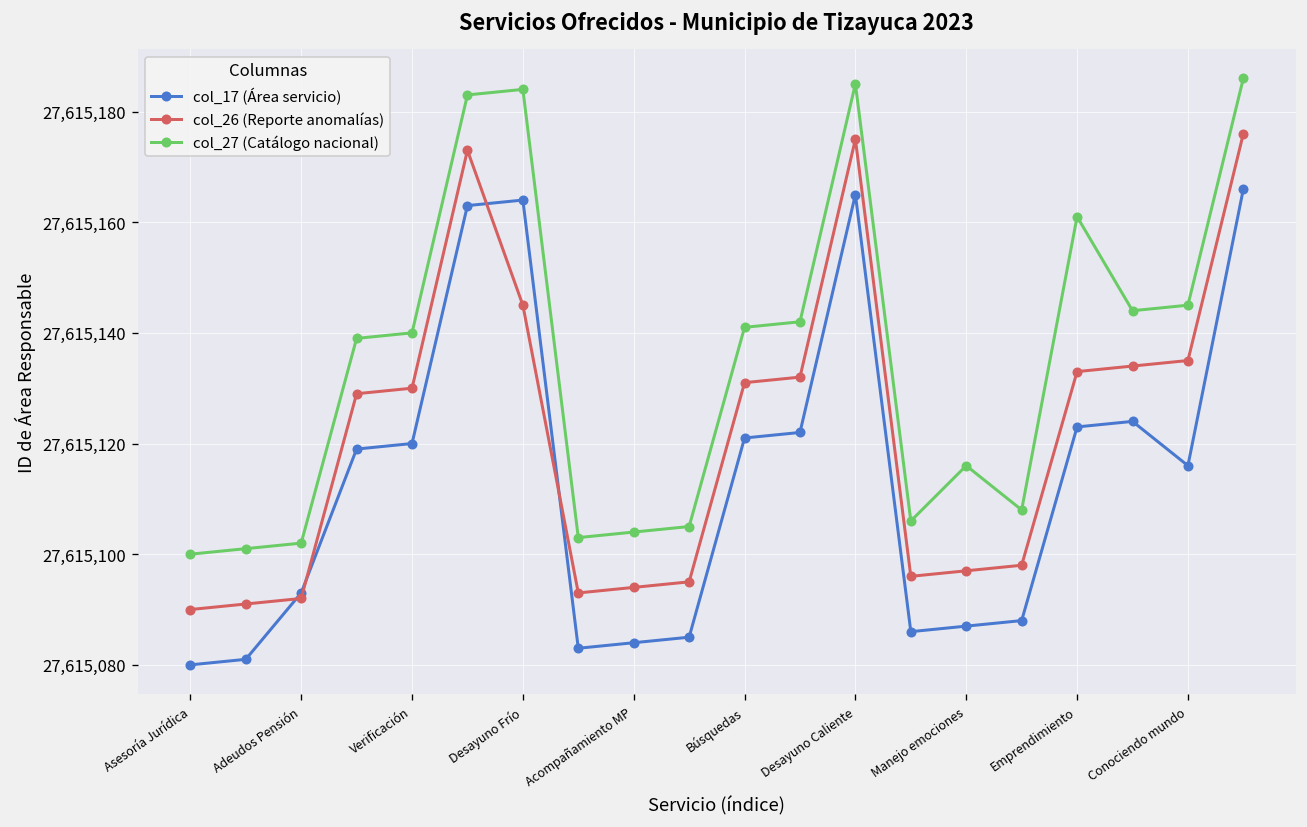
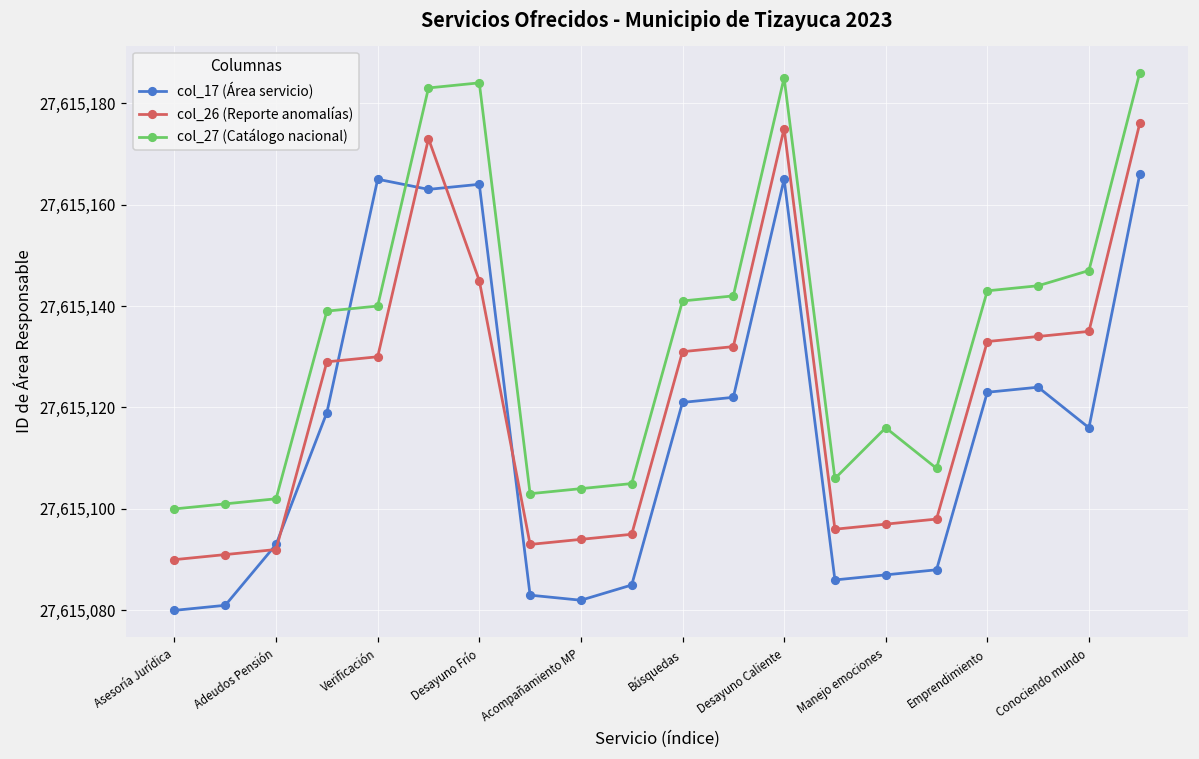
  {
    "col_17 (Área servicio)": {
      "Asesoría Jurídica": "27,615,080",
      "Adeudos Pensión": "27,615,093",
-     "Verificación": "27,615,120",
+     "Verificación": "27,615,165",
      "Desayuno Frío": "27,615,164",
-     "Acompañamiento MP": "27,615,084",
+     "Acompañamiento MP": "27,615,082",
      "Búsquedas": "27,615,121",
      "Desayuno Caliente": "27,615,165",
      "Manejo emociones": "27,615,087",
      "Emprendimiento": "27,615,123",
      "Conociendo mundo": "27,615,116"
    },
    "col_26 (Reporte anomalías)": {
      "Asesoría Jurídica": "27,615,090",
      "Adeudos Pensión": "27,615,092",
      "Verificación": "27,615,130",
      "Desayuno Frío": "27,615,145",
      "Acompañamiento MP": "27,615,094",
      "Búsquedas": "27,615,131",
      "Desayuno Caliente": "27,615,175",
      "Manejo emociones": "27,615,097",
      "Emprendimiento": "27,615,133",
      "Conociendo mundo": "27,615,135"
    },
    "col_27 (Catálogo nacional)": {
      "Asesoría Jurídica": "27,615,100",
      "Adeudos Pensión": "27,615,102",
      "Verificación": "27,615,140",
      "Desayuno Frío": "27,615,184",
      "Acompañamiento MP": "27,615,104",
      "Búsquedas": "27,615,141",
      "Desayuno Caliente": "27,615,185",
      "Manejo emociones": "27,615,116",
-     "Emprendimiento": "27,615,161",
-     "Conociendo mundo": "27,615,145"
+     "Emprendimiento": "27,615,143",
+     "Conociendo mundo": "27,615,147"
    }
  }
